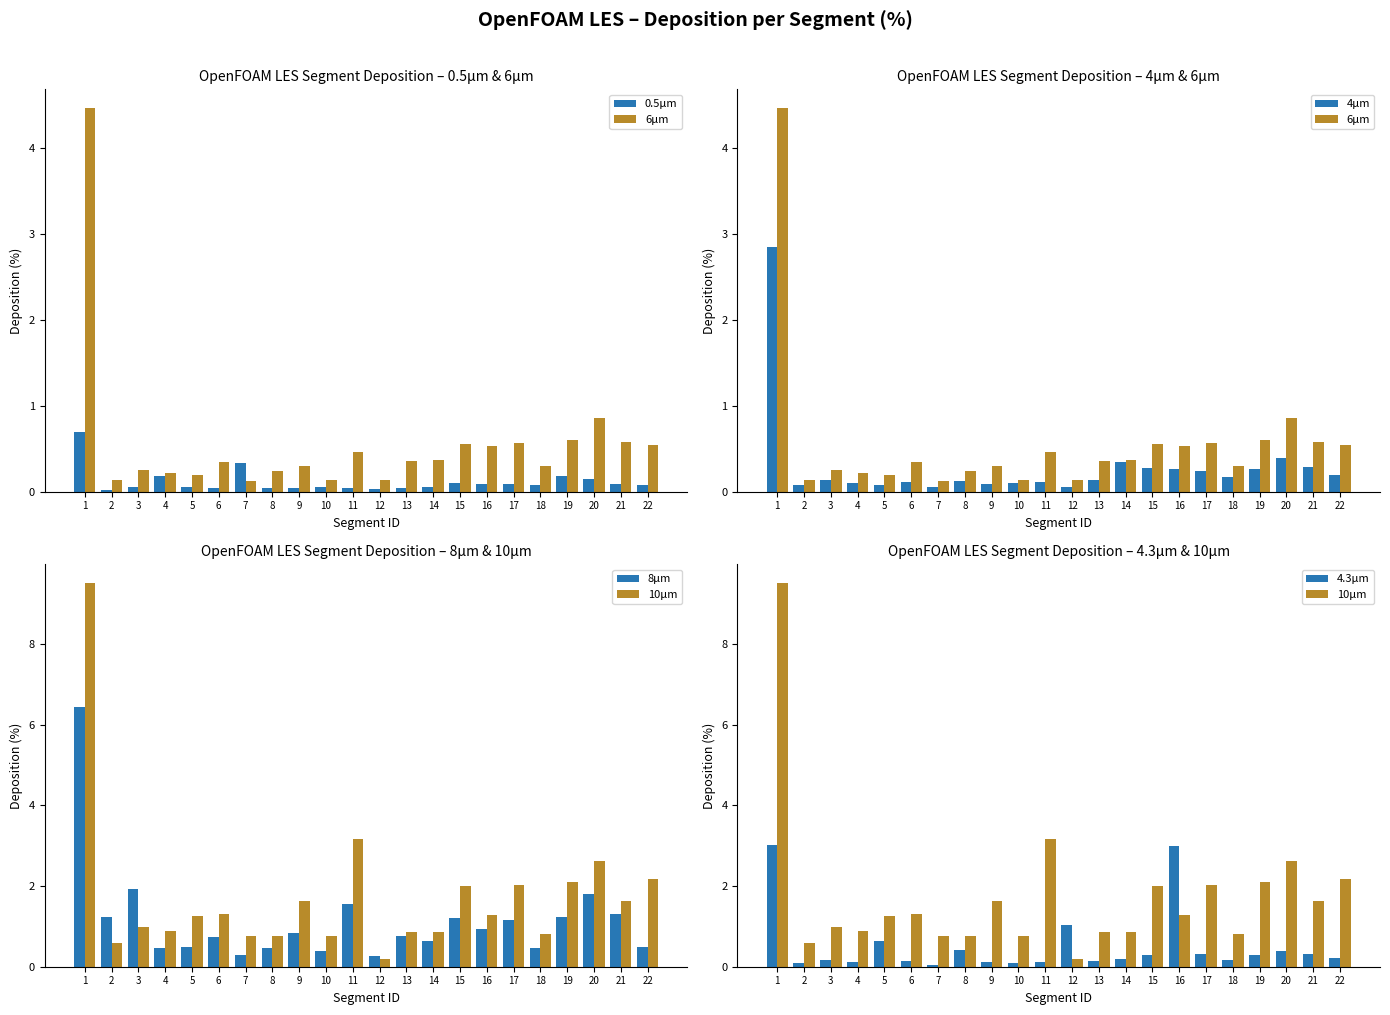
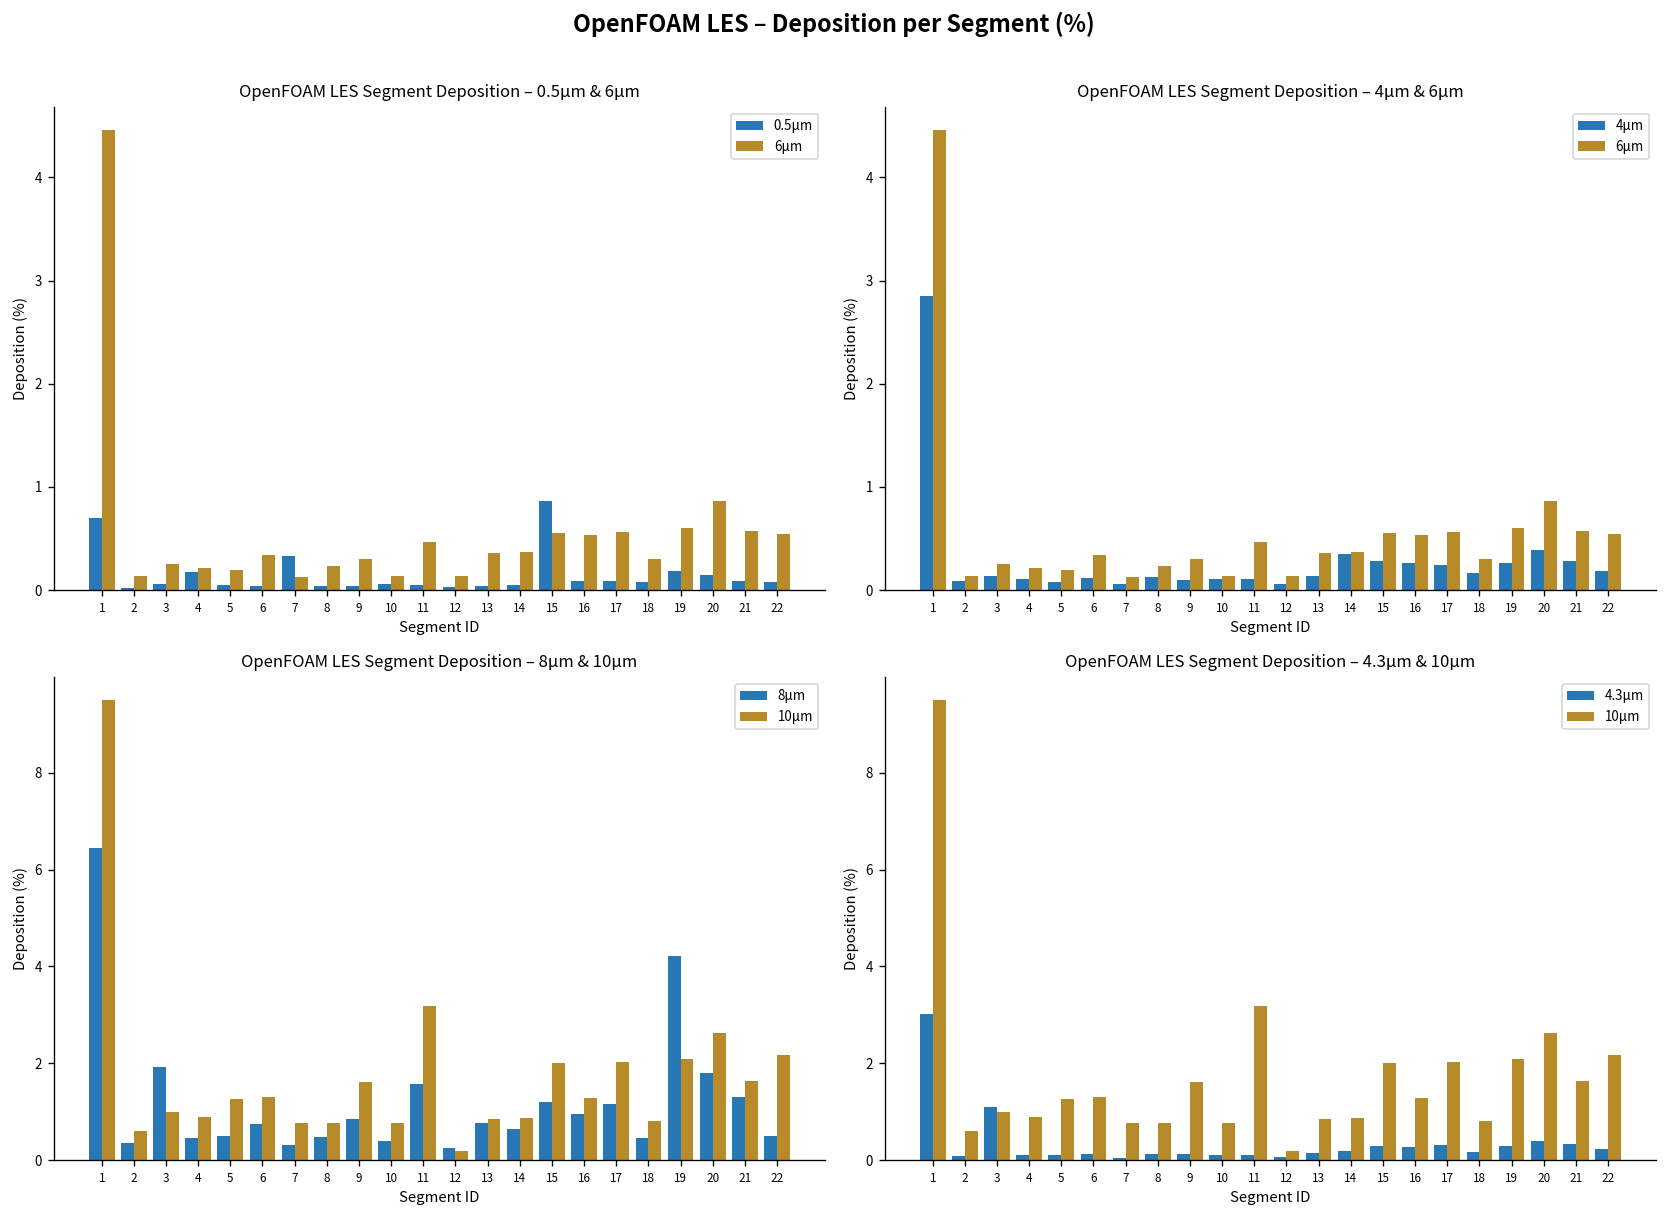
  {
    "OpenFOAM LES Segment Deposition – 0.5μm & 6μm": {
      "0.5μm": {
        "1": 0.7,
        "3": 0.1,
        "4": 0.2,
        "5": 0.1,
        "6": 0.0,
        "7": 0.3,
        "8": 0.0,
        "9": 0.0,
        "10": 0.1,
        "11": 0.0,
        "13": 0.0,
        "14": 0.1,
-       "15": 0.1,
+       "15": 0.9,
        "16": 0.1,
        "17": 0.1,
        "18": 0.1,
        "19": 0.2,
        "20": 0.1,
        "21": 0.1,
        "22": 0.1
      },
      "6μm": {
        "1": 4.5,
        "2": 0.1,
        "3": 0.2,
        "4": 0.2,
        "5": 0.2,
        "6": 0.3,
        "7": 0.1,
        "8": 0.2,
        "9": 0.3,
        "10": 0.1,
        "11": 0.5,
        "12": 0.1,
        "13": 0.4,
        "14": 0.4,
        "15": 0.6,
        "16": 0.5,
        "17": 0.6,
        "18": 0.3,
        "19": 0.6,
        "20": 0.9,
        "21": 0.6,
        "22": 0.5
      }
    },
    "OpenFOAM LES Segment Deposition – 4μm & 6μm": {
      "4μm": {
        "1": 2.8,
        "2": 0.1,
        "3": 0.1,
        "4": 0.1,
        "5": 0.1,
        "6": 0.1,
        "7": 0.1,
        "8": 0.1,
        "9": 0.1,
        "10": 0.1,
        "11": 0.1,
        "12": 0.1,
        "13": 0.1,
        "14": 0.3,
        "15": 0.3,
        "16": 0.3,
        "17": 0.2,
        "18": 0.2,
        "19": 0.3,
        "20": 0.4,
        "21": 0.3,
        "22": 0.2
      },
      "6μm": {
        "1": 4.5,
        "2": 0.1,
        "3": 0.2,
        "4": 0.2,
        "5": 0.2,
        "6": 0.3,
        "7": 0.1,
        "8": 0.2,
        "9": 0.3,
        "10": 0.1,
        "11": 0.5,
        "12": 0.1,
        "13": 0.4,
        "14": 0.4,
        "15": 0.6,
        "16": 0.5,
        "17": 0.6,
        "18": 0.3,
        "19": 0.6,
        "20": 0.9,
        "21": 0.6,
        "22": 0.5
      }
    },
    "OpenFOAM LES Segment Deposition – 8μm & 10μm": {
      "8μm": {
        "1": 6.4,
-       "2": 1.2,
+       "2": 0.3,
        "3": 1.9,
        "4": 0.5,
        "5": 0.5,
        "6": 0.7,
        "7": 0.3,
        "8": 0.5,
        "9": 0.8,
        "10": 0.4,
        "11": 1.6,
        "12": 0.3,
        "13": 0.8,
        "14": 0.6,
        "15": 1.2,
        "16": 0.9,
        "17": 1.2,
        "18": 0.5,
-       "19": 1.2,
+       "19": 4.2,
        "20": 1.8,
        "21": 1.3,
        "22": 0.5
      },
      "10μm": {
        "1": 9.5,
        "2": 0.6,
        "3": 1.0,
        "4": 0.9,
        "5": 1.3,
        "6": 1.3,
        "7": 0.8,
        "8": 0.8,
        "9": 1.6,
        "10": 0.8,
        "11": 3.2,
        "12": 0.2,
        "13": 0.9,
        "14": 0.9,
        "15": 2.0,
        "16": 1.3,
        "17": 2.0,
        "18": 0.8,
        "19": 2.1,
        "20": 2.6,
        "21": 1.6,
        "22": 2.2
      }
    },
    "OpenFOAM LES Segment Deposition – 4.3μm & 10μm": {
      "4.3μm": {
        "1": 3.0,
        "2": 0.1,
-       "3": 0.2,
+       "3": 1.1,
        "4": 0.1,
-       "5": 0.6,
+       "5": 0.1,
        "6": 0.1,
-       "8": 0.4,
+       "8": 0.1,
        "9": 0.1,
        "10": 0.1,
        "11": 0.1,
-       "12": 1.0,
+       "12": 0.1,
        "13": 0.1,
        "14": 0.2,
        "15": 0.3,
-       "16": 3.0,
+       "16": 0.3,
        "17": 0.3,
        "18": 0.2,
        "19": 0.3,
        "20": 0.4,
        "21": 0.3,
        "22": 0.2
      },
      "10μm": {
        "1": 9.5,
        "2": 0.6,
        "3": 1.0,
        "4": 0.9,
        "5": 1.3,
        "6": 1.3,
        "7": 0.8,
        "8": 0.8,
        "9": 1.6,
        "10": 0.8,
        "11": 3.2,
        "12": 0.2,
        "13": 0.9,
        "14": 0.9,
        "15": 2.0,
        "16": 1.3,
        "17": 2.0,
        "18": 0.8,
        "19": 2.1,
        "20": 2.6,
        "21": 1.6,
        "22": 2.2
      }
    }
  }
